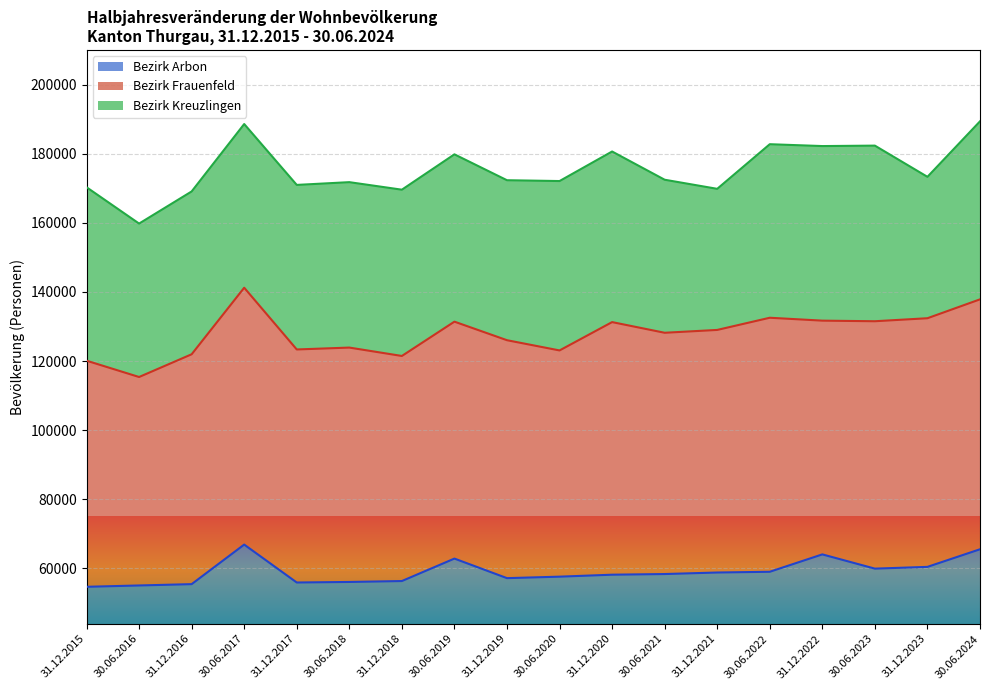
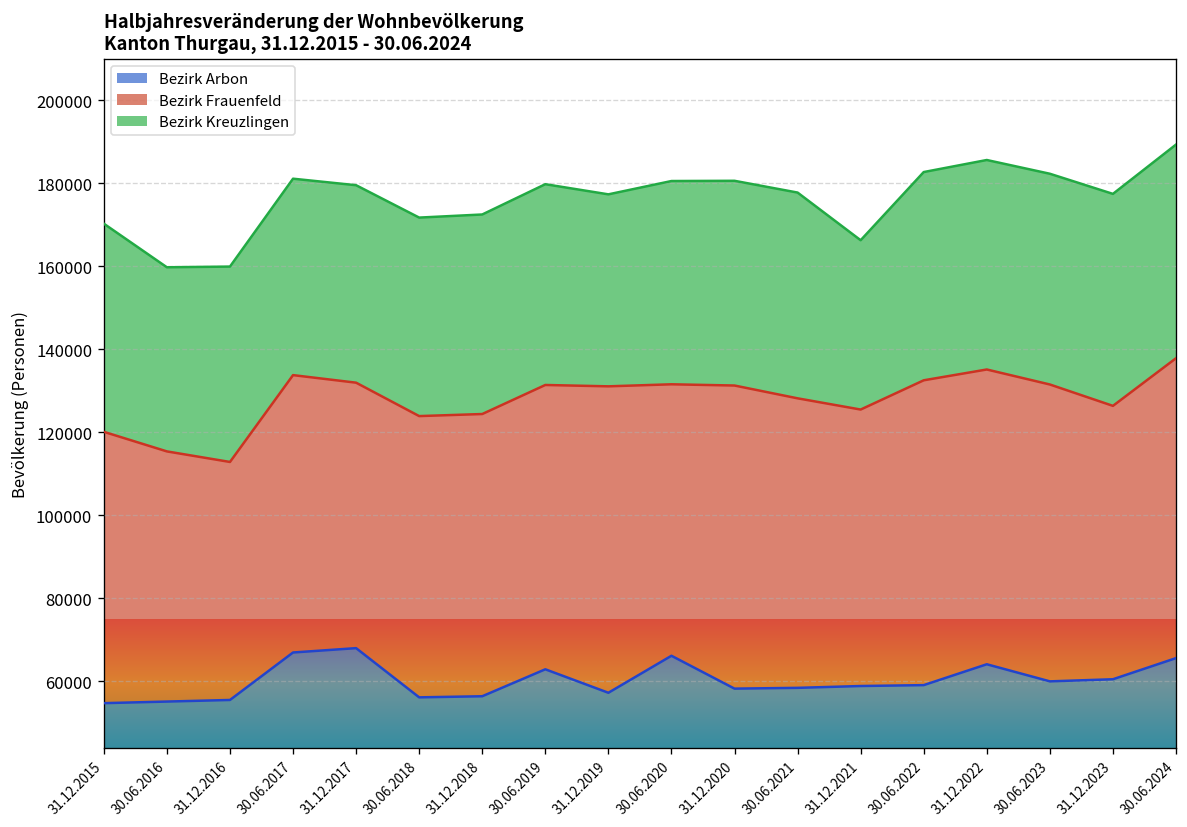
  {
    "Bezirk Arbon": {
      "31.12.2015": 55000,
      "30.06.2016": 55000,
      "31.12.2016": 55000,
      "30.06.2017": 67000,
-     "31.12.2017": 56000,
+     "31.12.2017": 68000,
      "30.06.2018": 56000,
      "31.12.2018": 56000,
      "30.06.2019": 63000,
      "31.12.2019": 57000,
-     "30.06.2020": 58000,
+     "30.06.2020": 66000,
      "31.12.2020": 58000,
      "30.06.2021": 58000,
      "31.12.2021": 59000,
      "30.06.2022": 59000,
      "31.12.2022": 64000,
      "30.06.2023": 60000,
      "31.12.2023": 60000,
      "30.06.2024": 66000
    },
    "Bezirk Frauenfeld": {
      "31.12.2015": 65000,
      "30.06.2016": 60000,
-     "31.12.2016": 66000,
-     "30.06.2017": 74000,
-     "31.12.2017": 67000,
+     "31.12.2016": 57000,
+     "30.06.2017": 67000,
+     "31.12.2017": 64000,
      "30.06.2018": 68000,
-     "31.12.2018": 65000,
+     "31.12.2018": 68000,
      "30.06.2019": 69000,
-     "31.12.2019": 69000,
+     "31.12.2019": 74000,
      "30.06.2020": 65000,
      "31.12.2020": 73000,
      "30.06.2021": 70000,
-     "31.12.2021": 70000,
+     "31.12.2021": 67000,
      "30.06.2022": 73000,
-     "31.12.2022": 68000,
+     "31.12.2022": 71000,
      "30.06.2023": 72000,
-     "31.12.2023": 72000,
+     "31.12.2023": 66000,
      "30.06.2024": 72000
    },
    "Bezirk Kreuzlingen": {
      "31.12.2015": 50000,
      "30.06.2016": 44000,
      "31.12.2016": 47000,
      "30.06.2017": 47000,
      "31.12.2017": 48000,
      "30.06.2018": 48000,
      "31.12.2018": 48000,
      "30.06.2019": 48000,
      "31.12.2019": 46000,
      "30.06.2020": 49000,
      "31.12.2020": 49000,
-     "30.06.2021": 44000,
+     "30.06.2021": 50000,
      "31.12.2021": 41000,
      "30.06.2022": 50000,
      "31.12.2022": 51000,
      "30.06.2023": 51000,
-     "31.12.2023": 41000,
+     "31.12.2023": 51000,
      "30.06.2024": 52000
    }
  }
